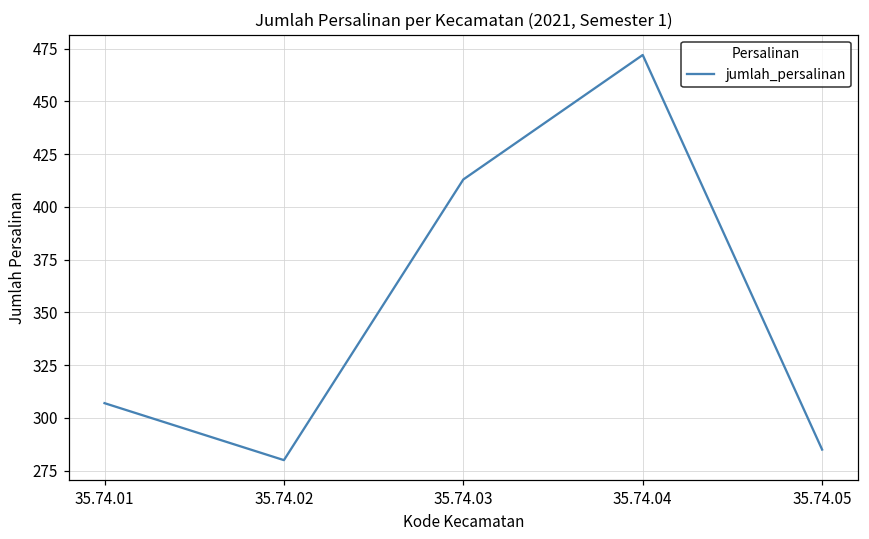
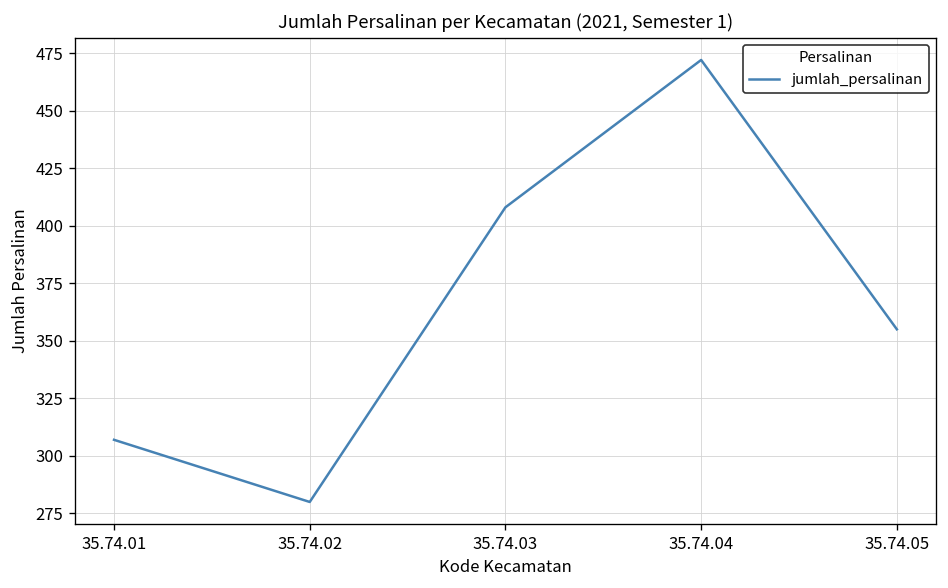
  {
    "35.74.01": 307,
    "35.74.02": 280,
-   "35.74.03": 413,
+   "35.74.03": 408,
    "35.74.04": 472,
-   "35.74.05": 285
+   "35.74.05": 355
  }
